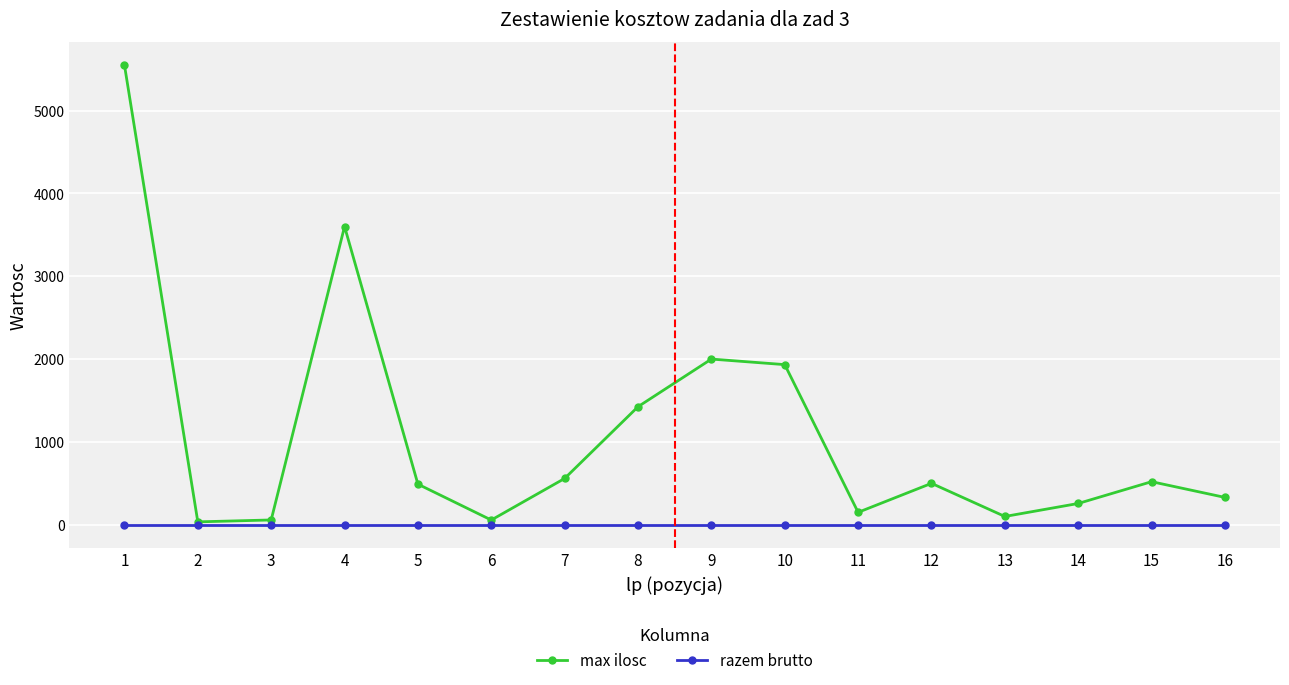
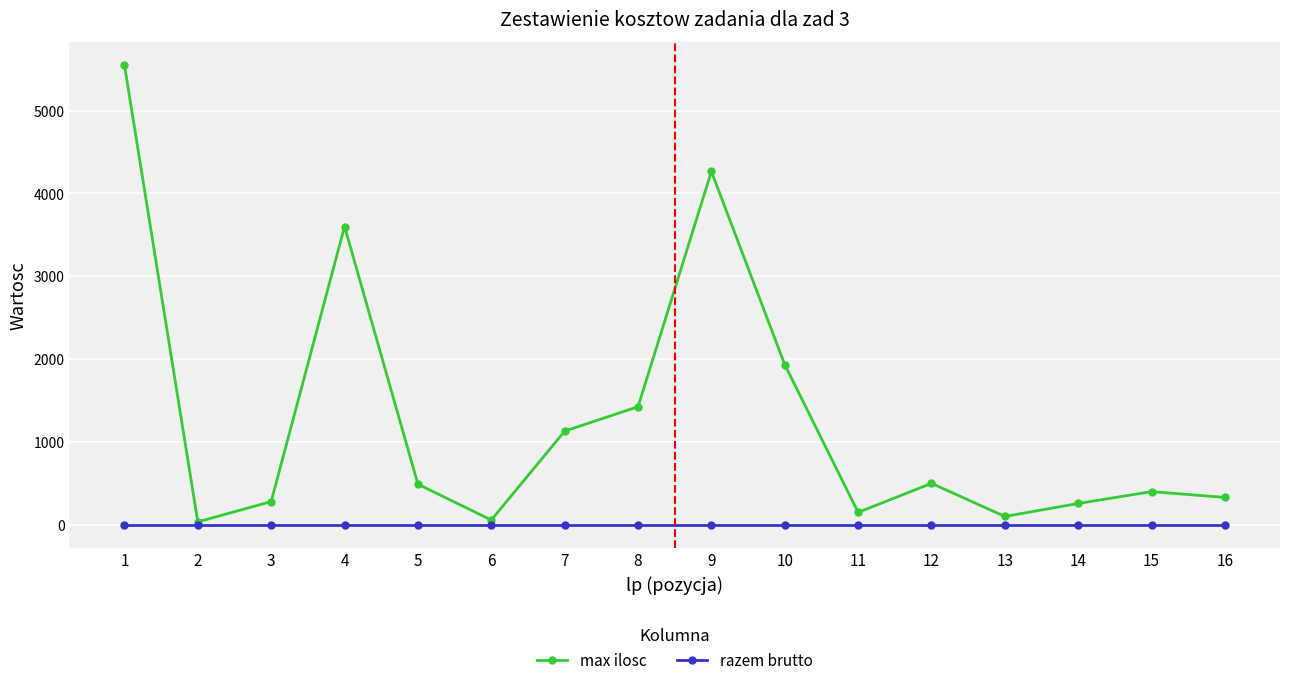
  {
    "max ilosc": {
      "1": 5600,
      "2": 0,
-     "3": 100,
+     "3": 300,
      "4": 3600,
      "5": 500,
      "6": 100,
-     "7": 600,
+     "7": 1100,
      "8": 1400,
-     "9": 2000,
+     "9": 4300,
      "10": 1900,
      "11": 200,
      "12": 500,
      "13": 100,
      "14": 300,
-     "15": 500,
+     "15": 400,
      "16": 300
    },
    "razem brutto": {
      "1": 0,
      "2": 0,
      "3": 0,
      "4": 0,
      "5": 0,
      "6": 0,
      "7": 0,
      "8": 0,
      "9": 0,
      "10": 0,
      "11": 0,
      "12": 0,
      "13": 0,
      "14": 0,
      "15": 0,
      "16": 0
    }
  }
